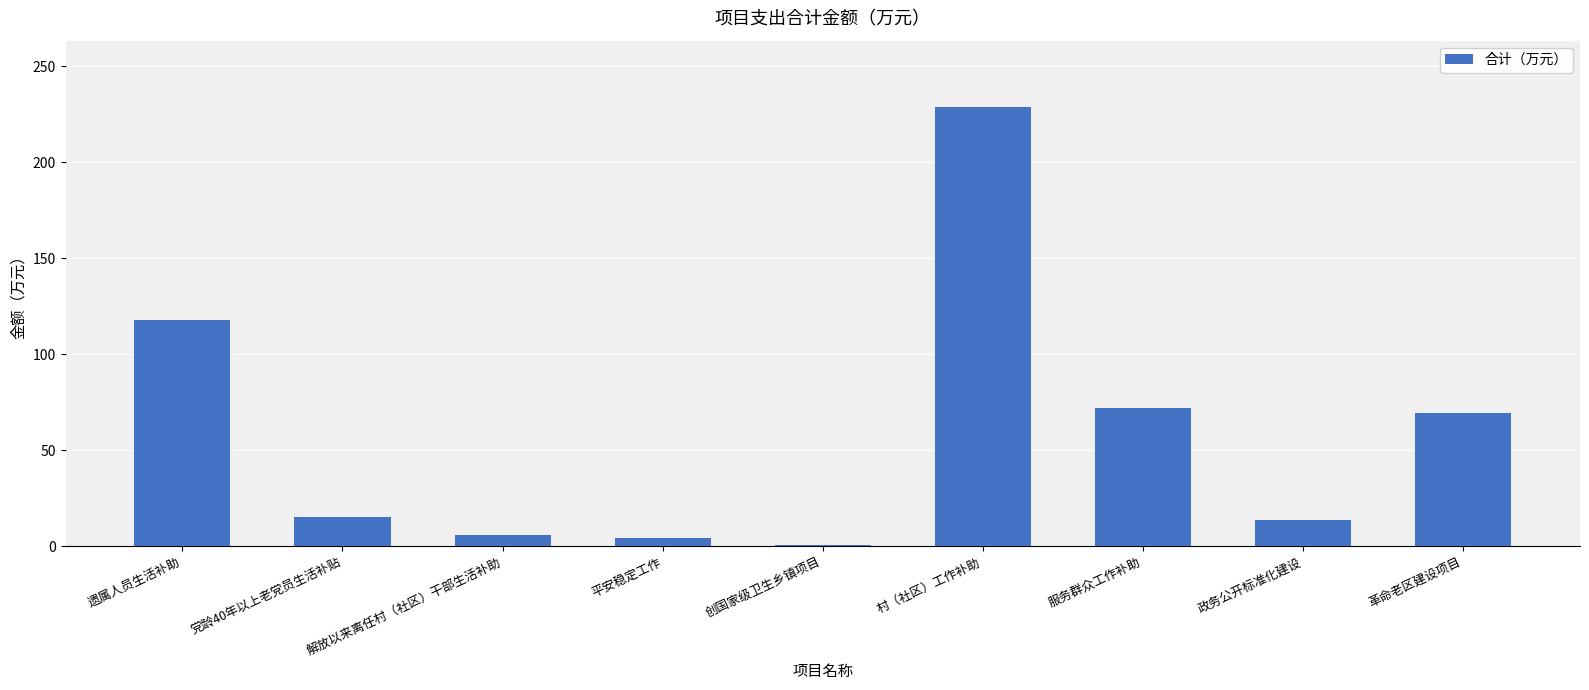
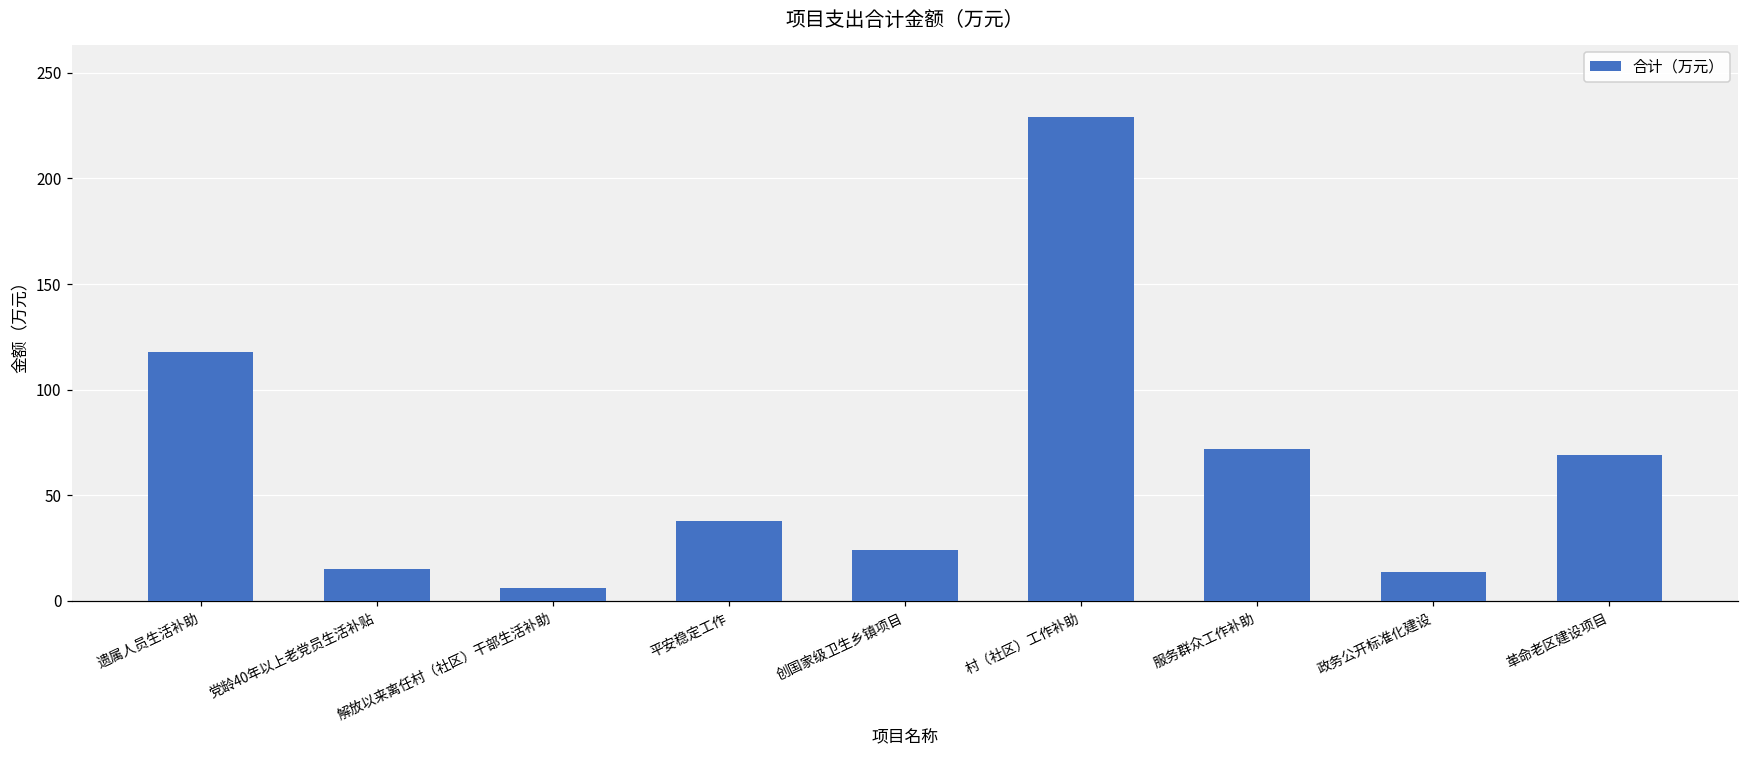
  {
    "遗属人员生活补助": 118,
    "党龄40年以上老党员生活补贴": 15,
    "解放以来离任村（社区）干部生活补助": 6,
-   "平安稳定工作": 4,
-   "创国家级卫生乡镇项目": 1,
+   "平安稳定工作": 38,
+   "创国家级卫生乡镇项目": 24,
    "村（社区）工作补助": 229,
    "服务群众工作补助": 72,
    "政务公开标准化建设": 14,
    "革命老区建设项目": 69
  }
